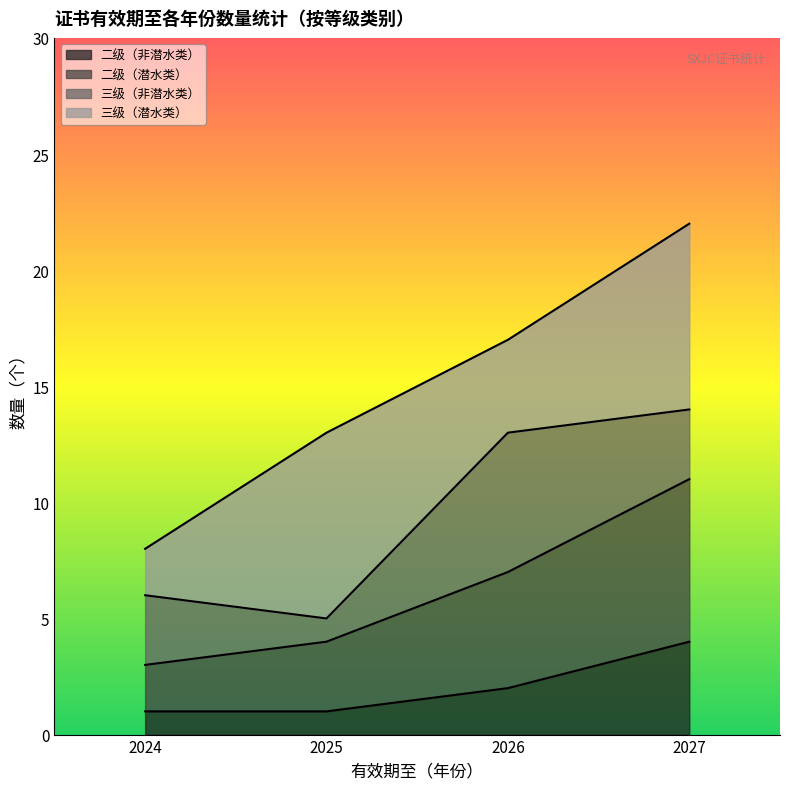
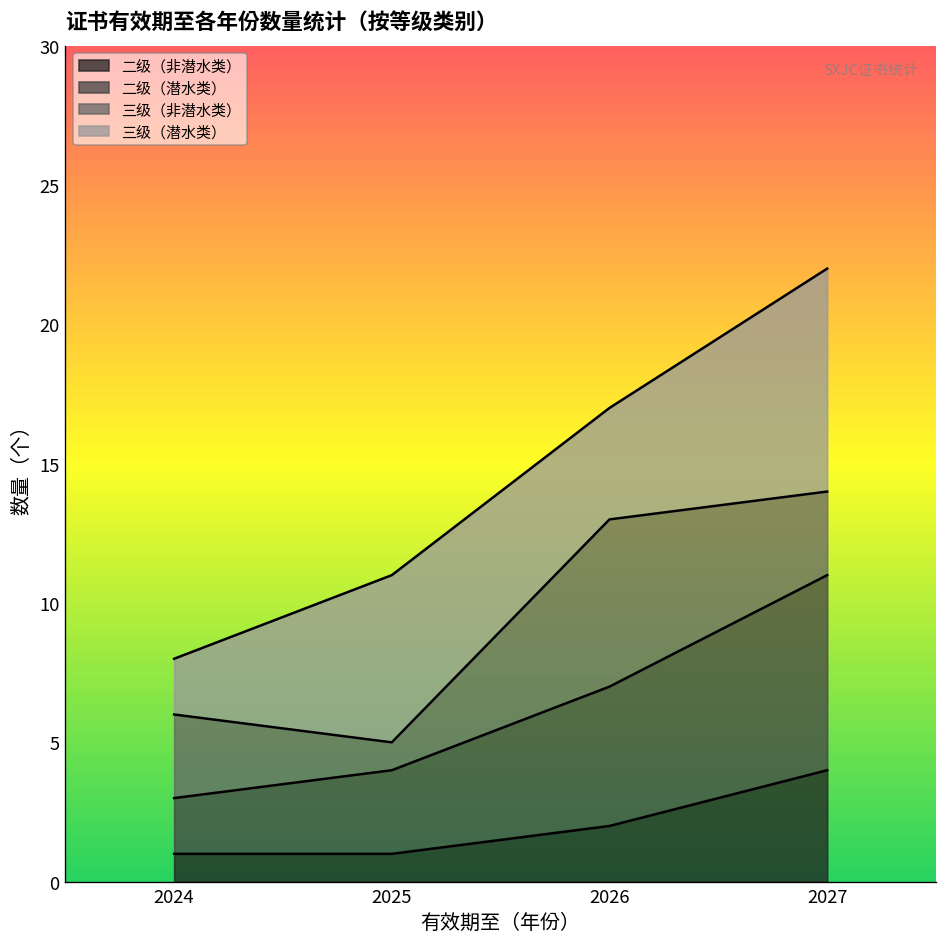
  {
    "三级（潜水类）": {
      "2024": 2,
-     "2025": 8,
+     "2025": 6,
      "2026": 4,
      "2027": 8
    }
  }
